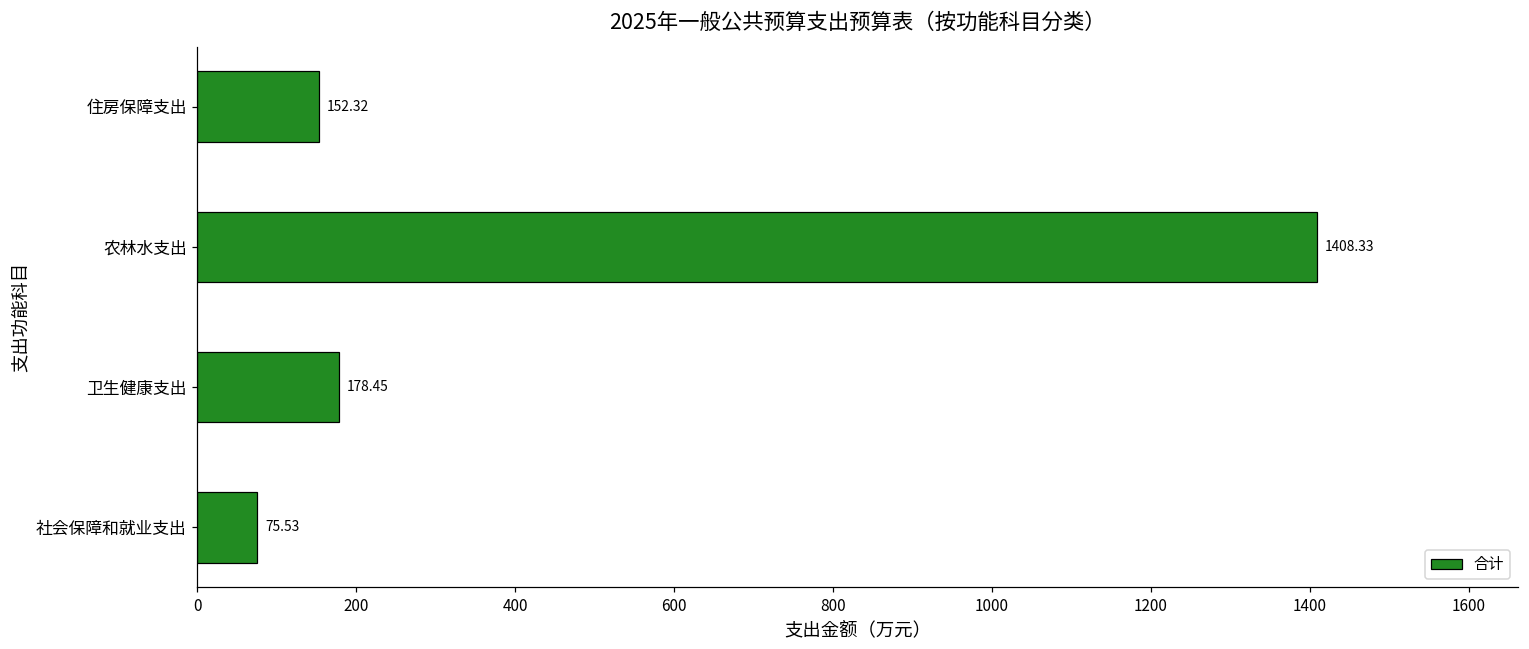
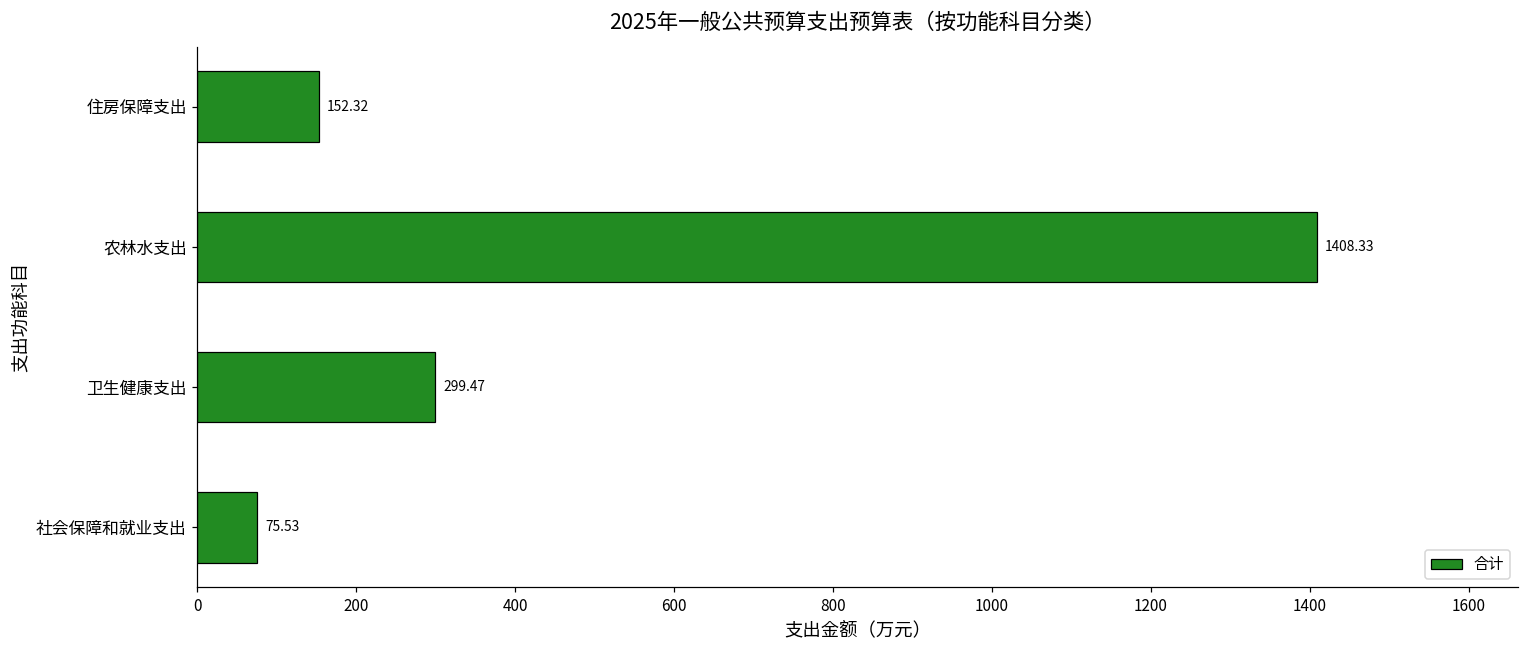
  {
    "住房保障支出": 152.32,
    "农林水支出": 1408.33,
-   "卫生健康支出": 178.45,
+   "卫生健康支出": 299.47,
    "社会保障和就业支出": 75.53
  }
